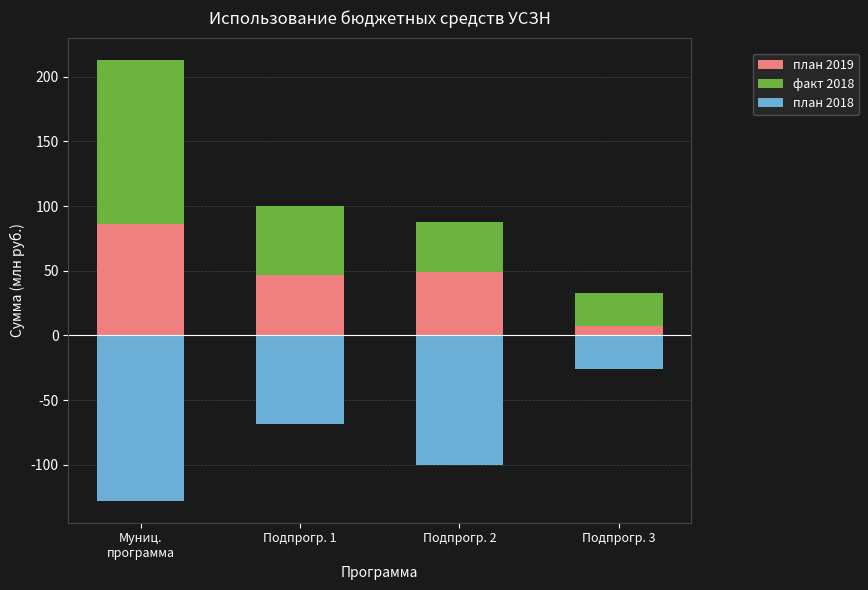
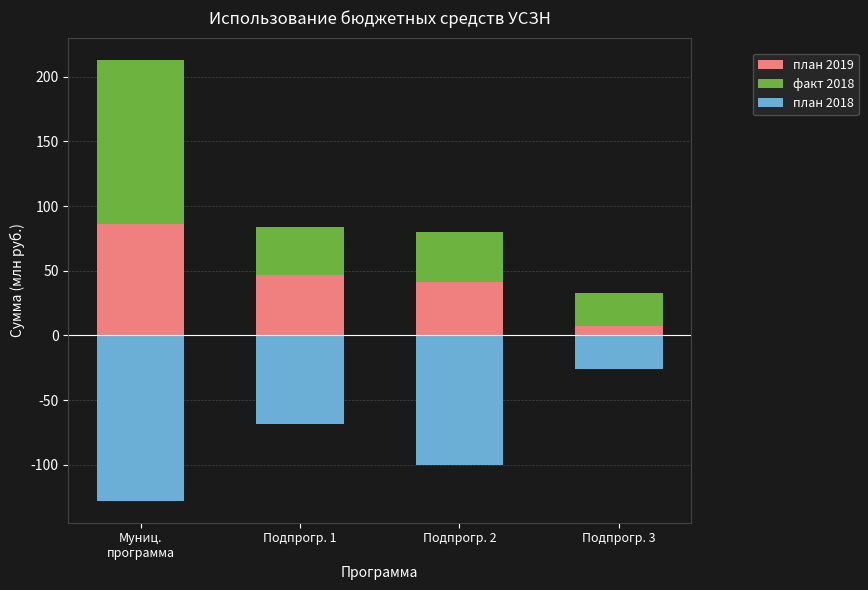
  {
    "план 2019": {
      "Муниц. программа": 86,
      "Подпрогр. 1": 47,
-     "Подпрогр. 2": 49,
+     "Подпрогр. 2": 41,
      "Подпрогр. 3": 7
    },
    "факт 2018": {
      "Муниц. программа": 127,
-     "Подпрогр. 1": 53,
+     "Подпрогр. 1": 37,
      "Подпрогр. 2": 39,
      "Подпрогр. 3": 25
    },
    "план 2018": {
      "Муниц. программа": -128,
      "Подпрогр. 1": -68,
      "Подпрогр. 2": -100,
      "Подпрогр. 3": -26
    }
  }
